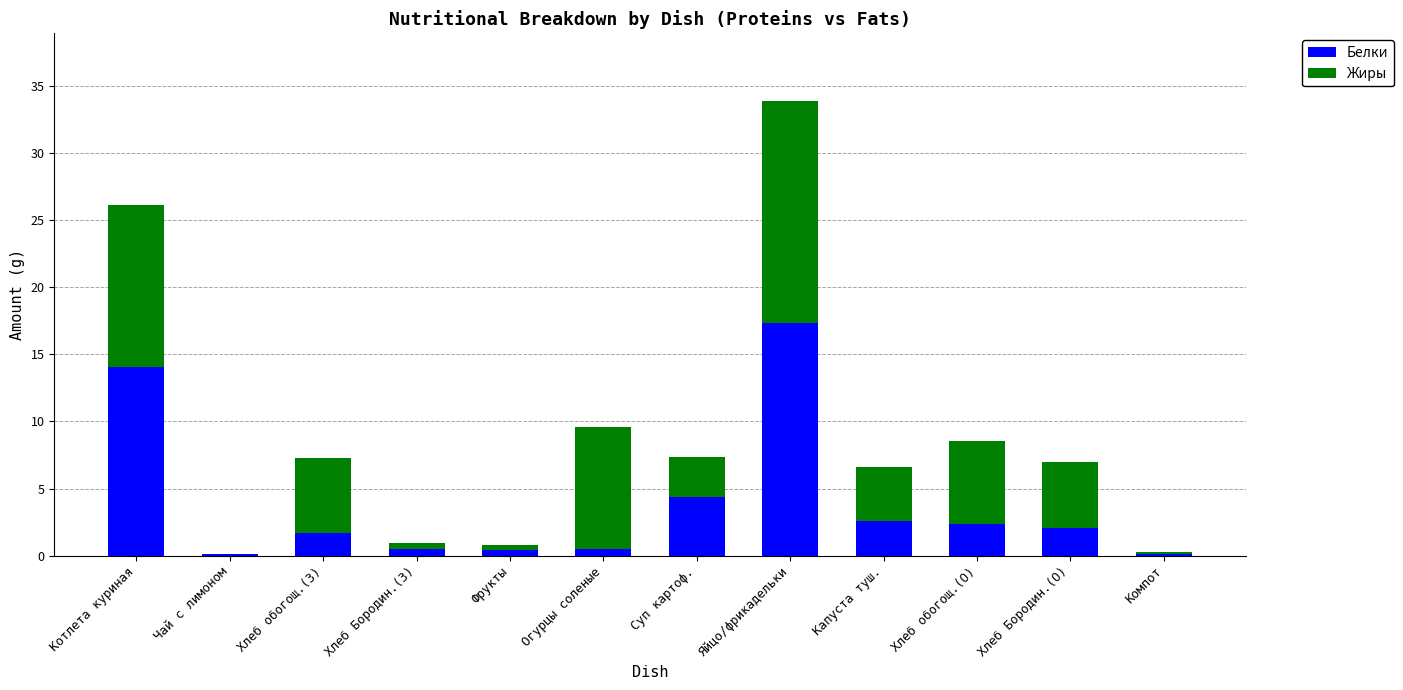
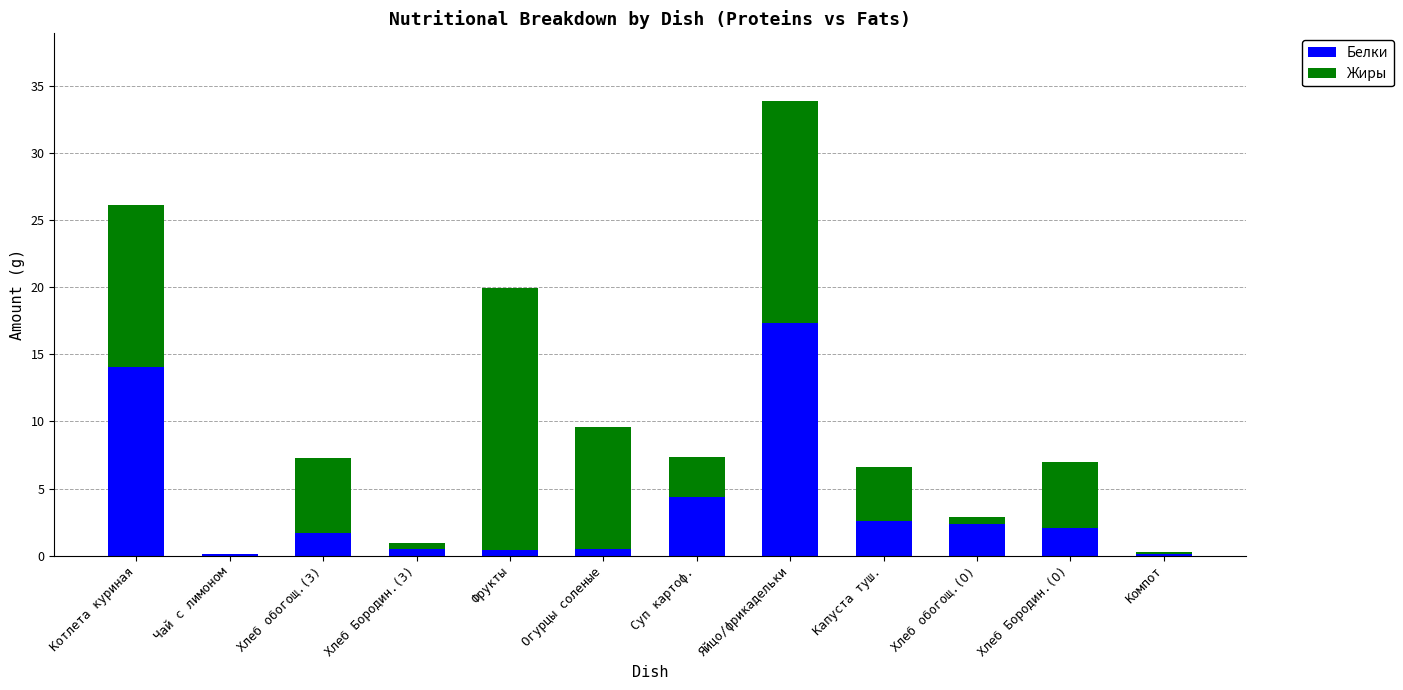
  {
    "Белки": {
      "Котлета куриная": 14.0,
      "Хлеб обогощ.(З)": 1.7,
      "Хлеб Бородин.(З)": 0.5,
      "Фрукты": 0.4,
      "Огурцы соленые": 0.5,
      "Суп картоф.": 4.4,
      "Яйцо/фрикадельки": 17.4,
      "Капуста туш.": 2.6,
      "Хлеб обогощ.(О)": 2.4,
      "Хлеб Бородин.(О)": 2.1
    },
    "Жиры": {
      "Котлета куриная": 12.1,
      "Хлеб обогощ.(З)": 5.5,
      "Хлеб Бородин.(З)": 0.4,
-     "Фрукты": 0.4,
+     "Фрукты": 19.5,
      "Огурцы соленые": 9.1,
      "Суп картоф.": 3.0,
      "Яйцо/фрикадельки": 16.5,
      "Капуста туш.": 4.0,
-     "Хлеб обогощ.(О)": 6.2,
+     "Хлеб обогощ.(О)": 0.5,
      "Хлеб Бородин.(О)": 4.9
    }
  }
